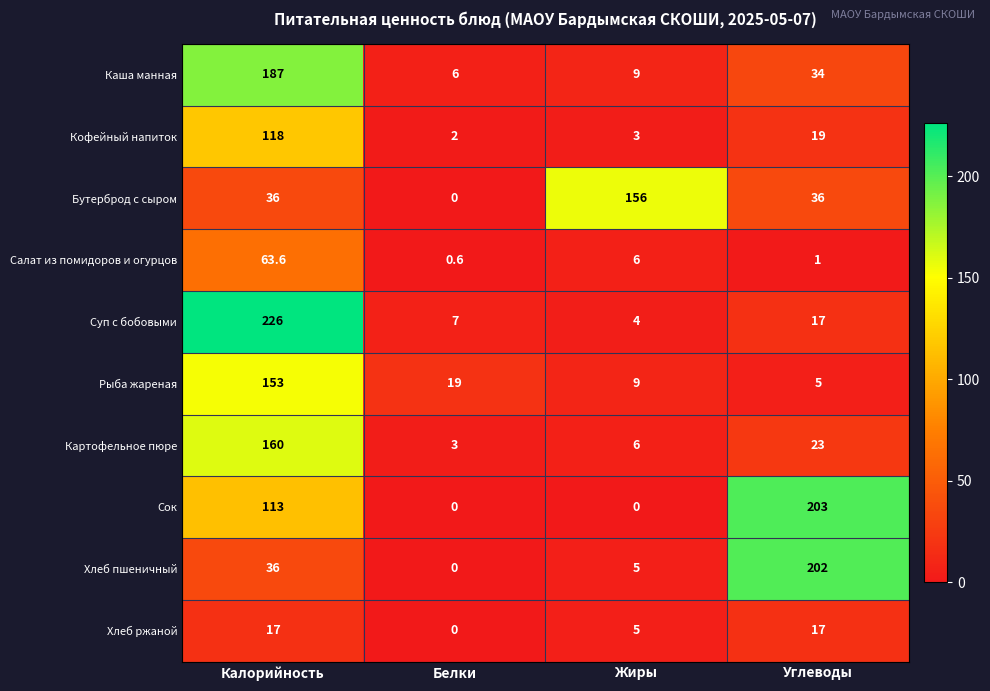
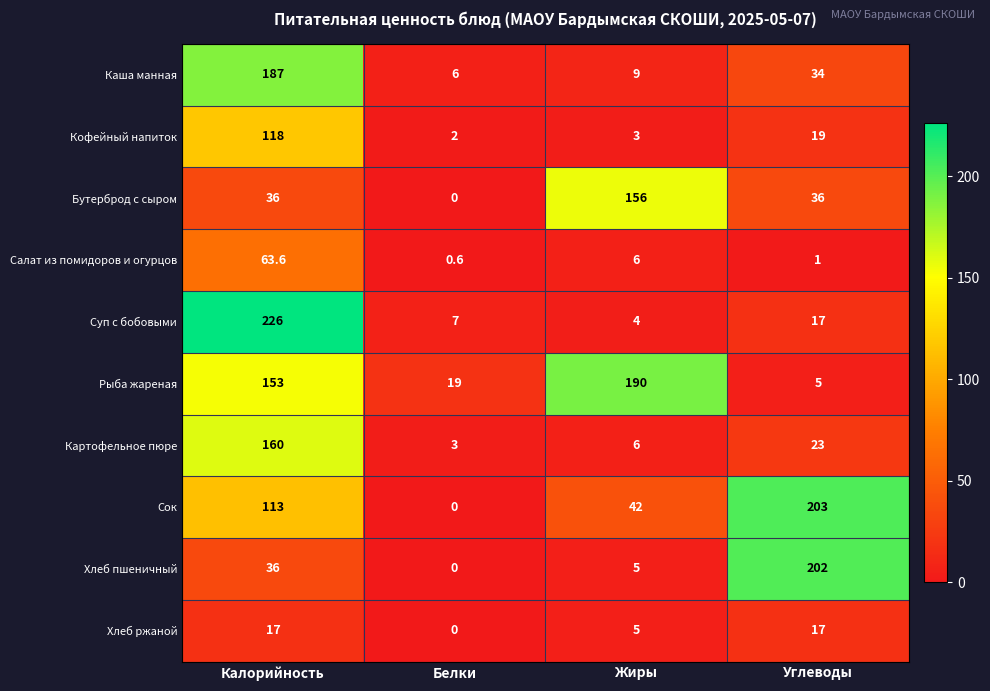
  {
    "Каша манная": {
      "Калорийность": 187,
      "Белки": 6,
      "Жиры": 9,
      "Углеводы": 34
    },
    "Кофейный напиток": {
      "Калорийность": 118,
      "Белки": 2,
      "Жиры": 3,
      "Углеводы": 19
    },
    "Бутерброд с сыром": {
      "Калорийность": 36,
      "Белки": 0,
      "Жиры": 156,
      "Углеводы": 36
    },
    "Салат из помидоров и огурцов": {
      "Калорийность": 63.6,
      "Белки": 0.6,
      "Жиры": 6,
      "Углеводы": 1
    },
    "Суп с бобовыми": {
      "Калорийность": 226,
      "Белки": 7,
      "Жиры": 4,
      "Углеводы": 17
    },
    "Рыба жареная": {
      "Калорийность": 153,
      "Белки": 19,
-     "Жиры": 9,
+     "Жиры": 190,
      "Углеводы": 5
    },
    "Картофельное пюре": {
      "Калорийность": 160,
      "Белки": 3,
      "Жиры": 6,
      "Углеводы": 23
    },
    "Сок": {
      "Калорийность": 113,
      "Белки": 0,
-     "Жиры": 0,
+     "Жиры": 42,
      "Углеводы": 203
    },
    "Хлеб пшеничный": {
      "Калорийность": 36,
      "Белки": 0,
      "Жиры": 5,
      "Углеводы": 202
    },
    "Хлеб ржаной": {
      "Калорийность": 17,
      "Белки": 0,
      "Жиры": 5,
      "Углеводы": 17
    }
  }
